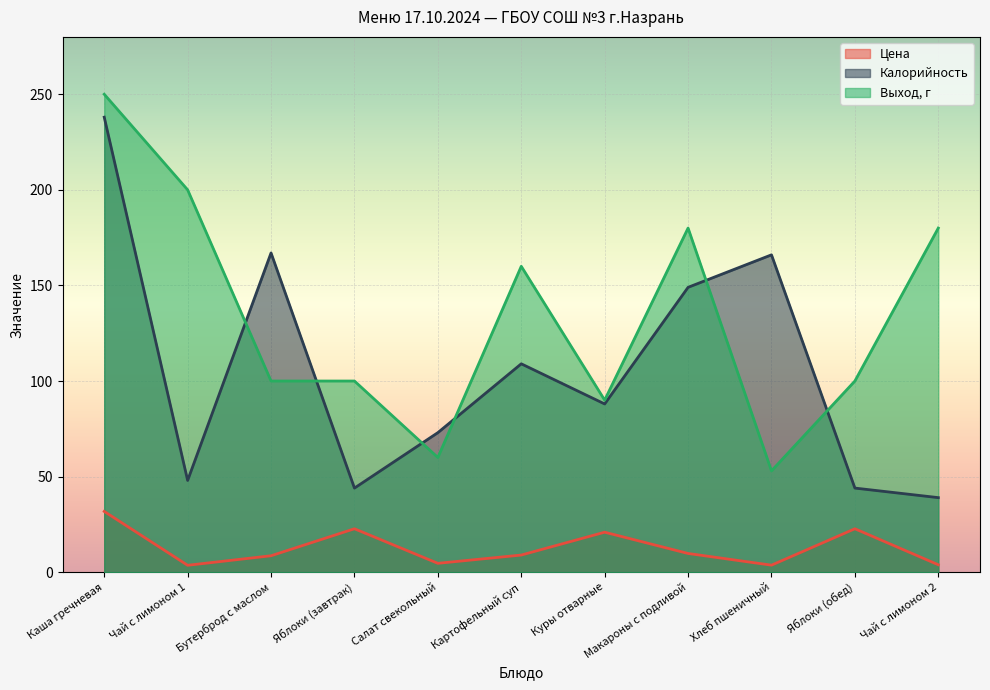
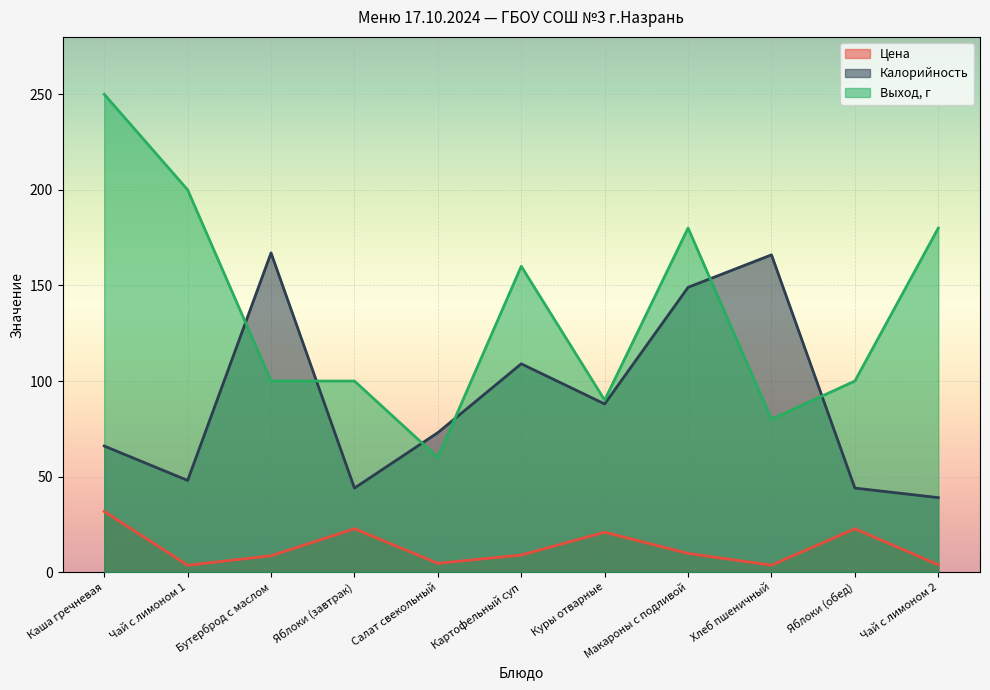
  {
    "Цена": {
      "Каша гречневая": 32,
      "Чай с лимоном 1": 4,
      "Бутерброд с маслом": 9,
      "Яблоки (завтрак)": 23,
      "Салат свекольный": 5,
      "Картофельный суп": 9,
      "Куры отварные": 21,
      "Макароны с подливой": 10,
      "Хлеб пшеничный": 4,
      "Яблоки (обед)": 23,
      "Чай с лимоном 2": 4
    },
    "Калорийность": {
-     "Каша гречневая": 238,
+     "Каша гречневая": 66,
      "Чай с лимоном 1": 48,
      "Бутерброд с маслом": 167,
      "Яблоки (завтрак)": 44,
      "Салат свекольный": 73,
      "Картофельный суп": 109,
      "Куры отварные": 88,
      "Макароны с подливой": 149,
      "Хлеб пшеничный": 166,
      "Яблоки (обед)": 44,
      "Чай с лимоном 2": 39
    },
    "Выход, г": {
      "Каша гречневая": 250,
      "Чай с лимоном 1": 200,
      "Бутерброд с маслом": 100,
      "Яблоки (завтрак)": 100,
      "Салат свекольный": 60,
      "Картофельный суп": 160,
      "Куры отварные": 90,
      "Макароны с подливой": 180,
-     "Хлеб пшеничный": 53,
+     "Хлеб пшеничный": 80,
      "Яблоки (обед)": 100,
      "Чай с лимоном 2": 180
    }
  }
